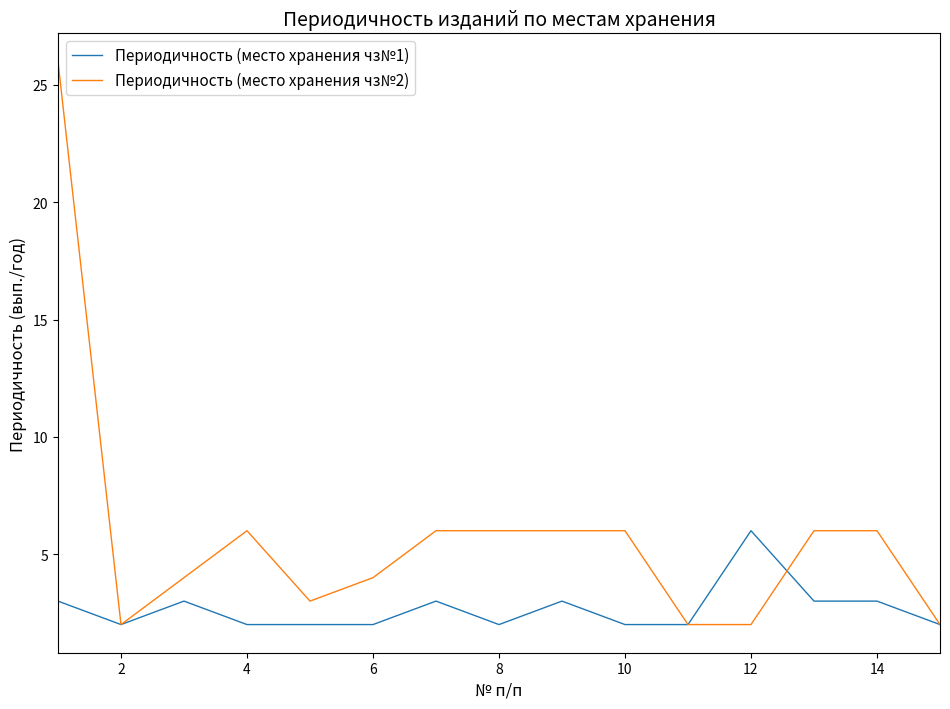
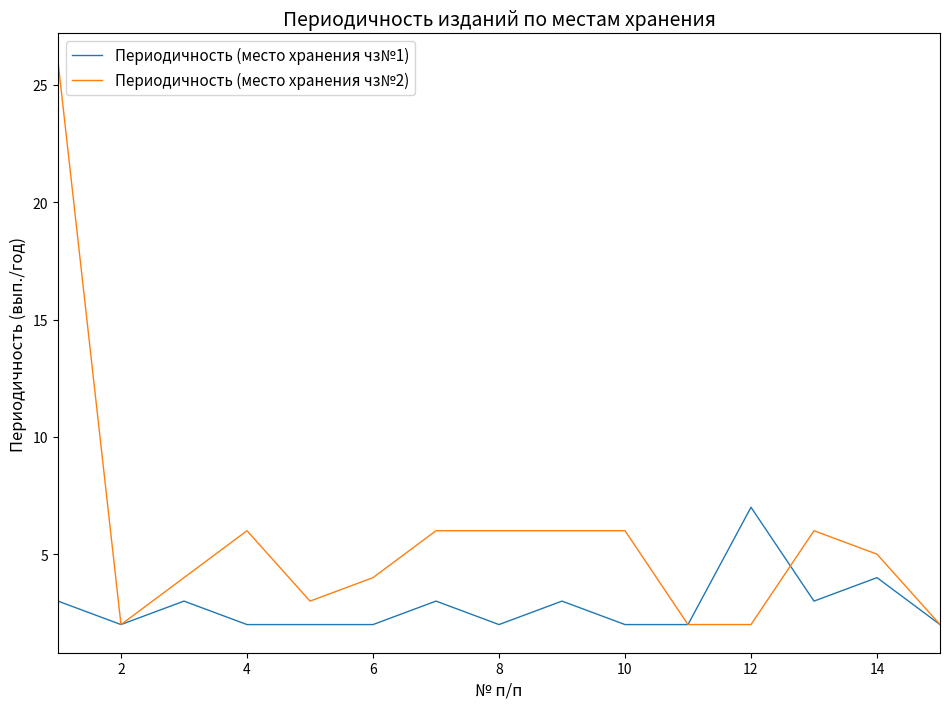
  {
    "Периодичность (место хранения чз№1)": {
      "4": 2,
      "6": 2,
      "8": 2,
      "10": 2,
-     "12": 6,
-     "14": 3
+     "12": 7,
+     "14": 4
    },
    "Периодичность (место хранения чз№2)": {
      "4": 6,
      "6": 4,
      "8": 6,
      "10": 6,
      "12": 2,
-     "14": 6
+     "14": 5
    }
  }
